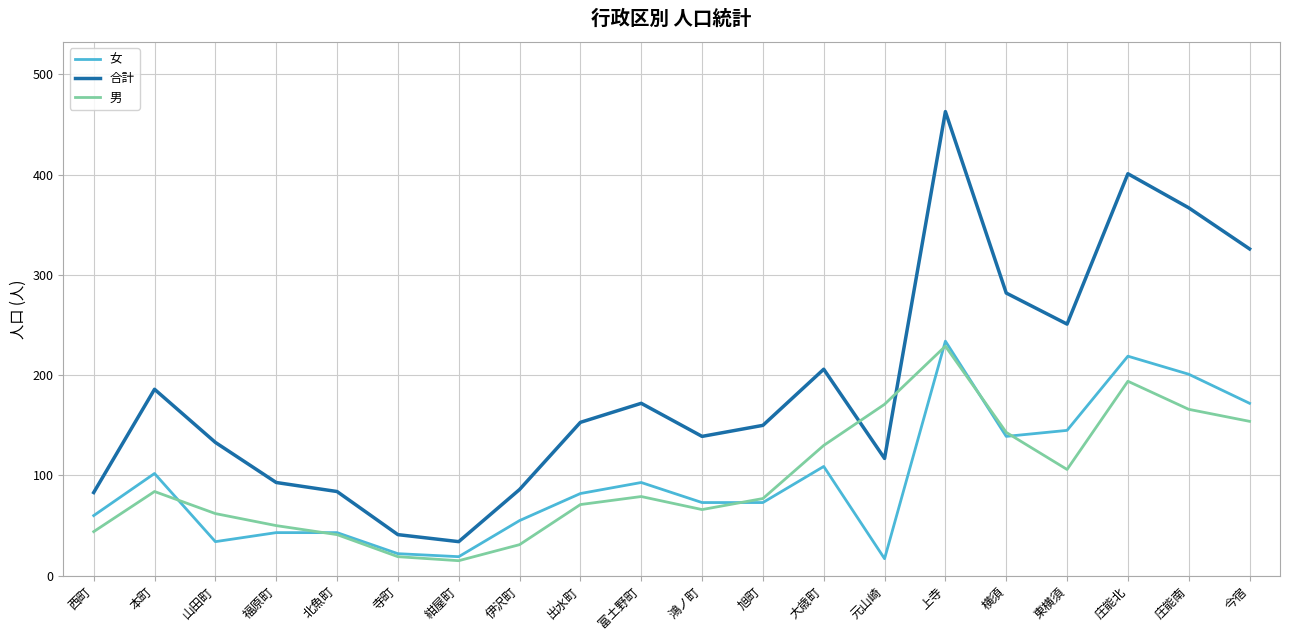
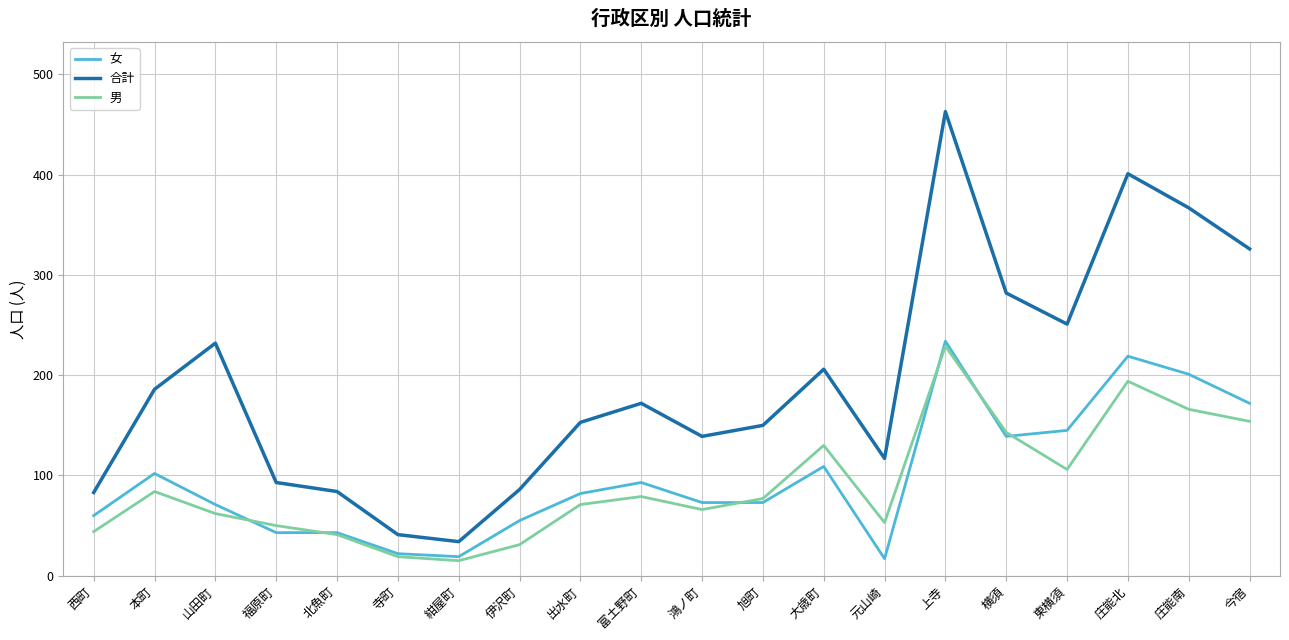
  {
    "女": {
      "西町": 60,
      "本町": 102,
-     "山田町": 34,
+     "山田町": 71,
      "福原町": 43,
      "寺町": 22,
      "紺屋町": 19,
      "伊沢町": 55,
      "出水町": 82,
      "富土野町": 93,
      "鴻ノ町": 73,
      "旭町": 73,
      "大歳町": 109,
      "元山崎": 17,
      "上寺": 234,
      "横須": 139,
      "東横須": 145,
      "庄能北": 219,
      "庄能南": 201,
      "今宿": 172
    },
    "合計": {
      "西町": 83,
      "本町": 186,
-     "山田町": 133,
+     "山田町": 232,
      "福原町": 93,
      "北魚町": 84,
      "寺町": 41,
      "紺屋町": 34,
      "伊沢町": 86,
      "出水町": 153,
      "富土野町": 172,
      "鴻ノ町": 139,
      "旭町": 150,
      "大歳町": 206,
      "元山崎": 117,
      "上寺": 463,
      "横須": 282,
      "東横須": 251,
      "庄能北": 401,
      "庄能南": 367,
      "今宿": 326
    },
    "男": {
      "西町": 44,
      "本町": 84,
      "山田町": 62,
      "福原町": 50,
      "寺町": 19,
      "紺屋町": 15,
      "伊沢町": 31,
      "出水町": 71,
      "富土野町": 79,
      "鴻ノ町": 66,
      "旭町": 77,
      "大歳町": 130,
-     "元山崎": 171,
+     "元山崎": 53,
      "上寺": 229,
      "横須": 143,
      "東横須": 106,
      "庄能北": 194,
      "庄能南": 166,
      "今宿": 154
    }
  }
